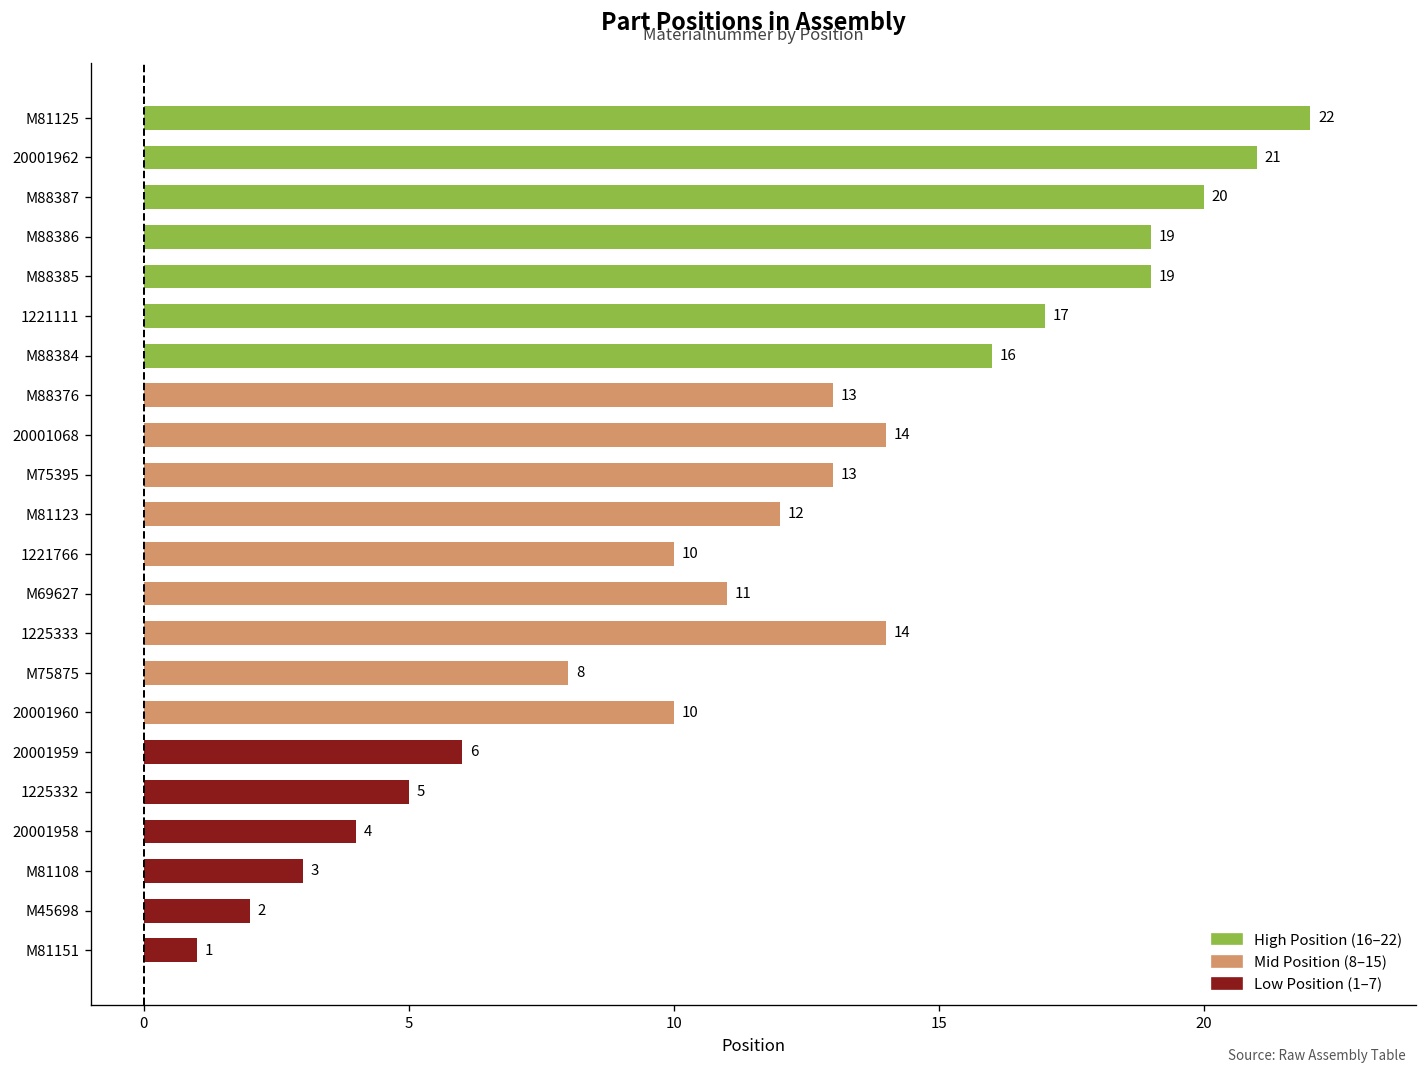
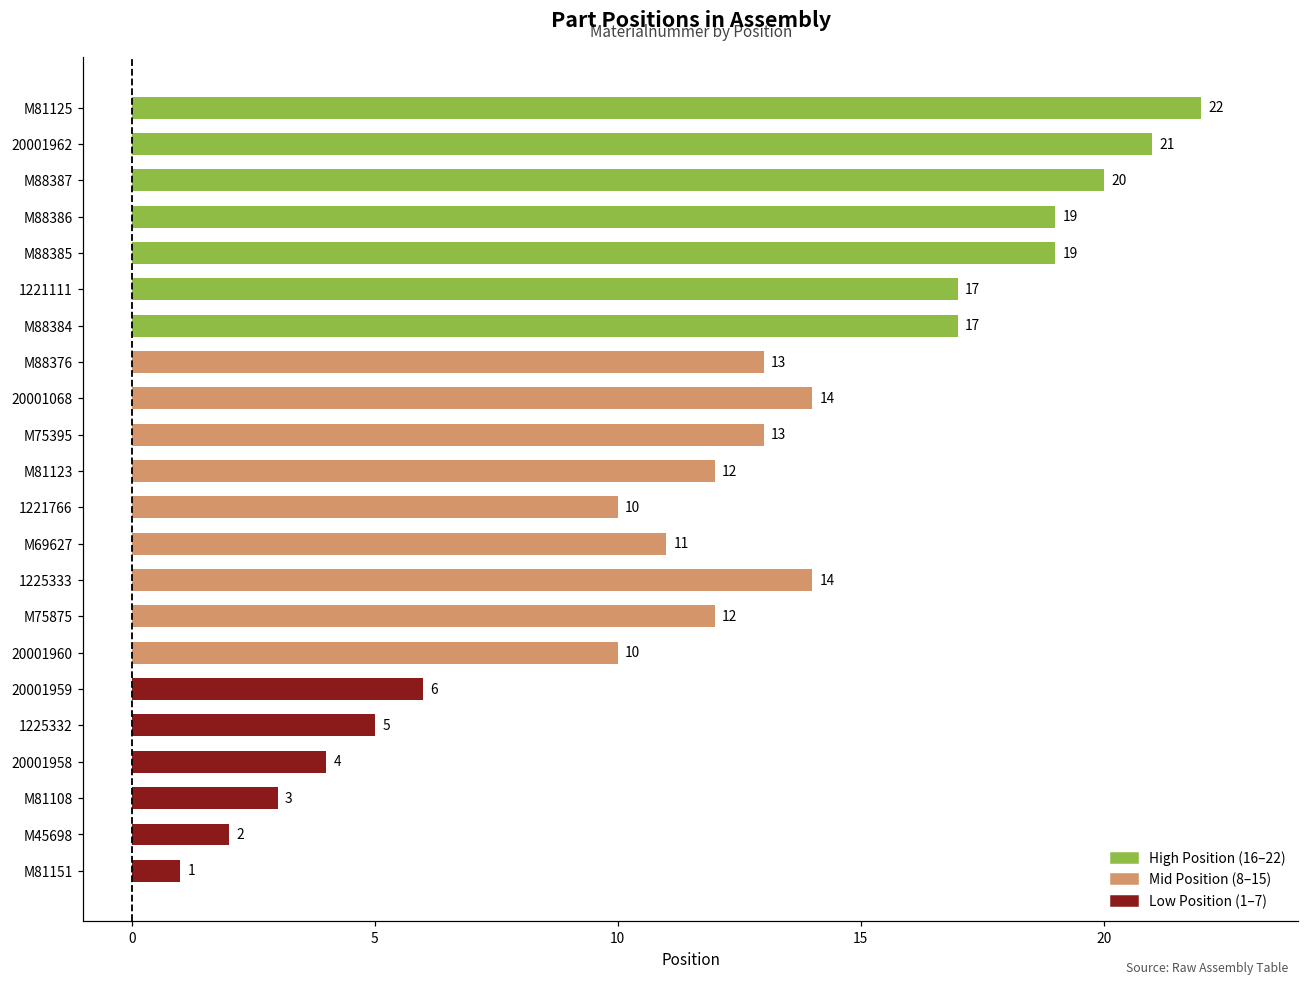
  {
    "M81125": 22,
    "20001962": 21,
    "M88387": 20,
    "M88386": 19,
    "M88385": 19,
    "1221111": 17,
-   "M88384": 16,
+   "M88384": 17,
    "M88376": 13,
    "20001068": 14,
    "M75395": 13,
    "M81123": 12,
    "1221766": 10,
    "M69627": 11,
    "1225333": 14,
-   "M75875": 8,
+   "M75875": 12,
    "20001960": 10,
    "20001959": 6,
    "1225332": 5,
    "20001958": 4,
    "M81108": 3,
    "M45698": 2,
    "M81151": 1
  }
